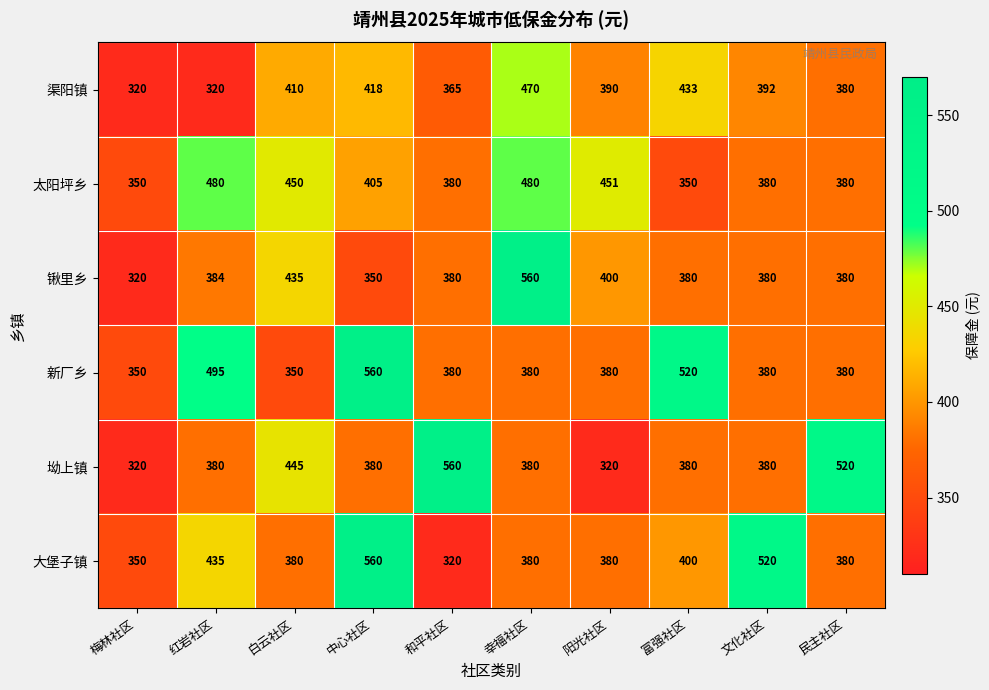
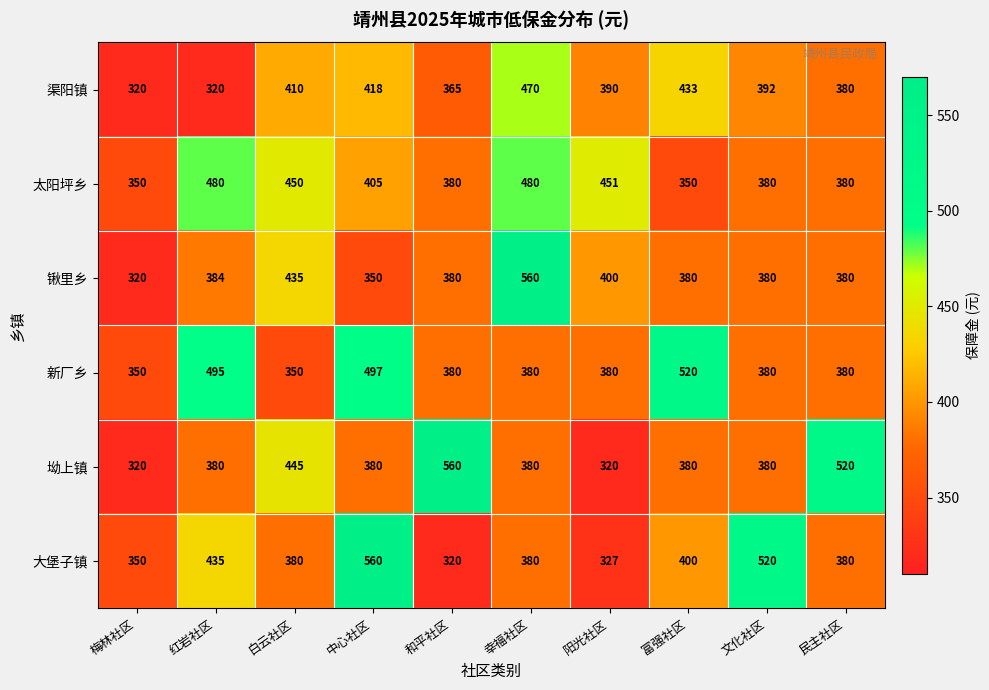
  {
    "渠阳镇": {
      "梅林社区": 320,
      "红岩社区": 320,
      "白云社区": 410,
      "中心社区": 418,
      "和平社区": 365,
      "幸福社区": 470,
      "阳光社区": 390,
      "富强社区": 433,
      "文化社区": 392
    },
    "太阳坪乡": {
      "梅林社区": 350,
      "红岩社区": 480,
      "白云社区": 450,
      "中心社区": 405,
      "和平社区": 380,
      "幸福社区": 480,
      "阳光社区": 451,
      "富强社区": 350,
      "文化社区": 380,
      "民主社区": 380
    },
    "锹里乡": {
      "梅林社区": 320,
      "红岩社区": 384,
      "白云社区": 435,
      "中心社区": 350,
      "和平社区": 380,
      "幸福社区": 560,
      "阳光社区": 400,
      "富强社区": 380,
      "文化社区": 380,
      "民主社区": 380
    },
    "新厂乡": {
      "梅林社区": 350,
      "红岩社区": 495,
      "白云社区": 350,
-     "中心社区": 560,
+     "中心社区": 497,
      "和平社区": 380,
      "幸福社区": 380,
      "阳光社区": 380,
      "富强社区": 520,
      "文化社区": 380,
      "民主社区": 380
    },
    "坳上镇": {
      "梅林社区": 320,
      "红岩社区": 380,
      "白云社区": 445,
      "中心社区": 380,
      "和平社区": 560,
      "幸福社区": 380,
      "阳光社区": 320,
      "富强社区": 380,
      "文化社区": 380,
      "民主社区": 520
    },
    "大堡子镇": {
      "梅林社区": 350,
      "红岩社区": 435,
      "白云社区": 380,
      "中心社区": 560,
      "和平社区": 320,
      "幸福社区": 380,
-     "阳光社区": 380,
+     "阳光社区": 327,
      "富强社区": 400,
      "文化社区": 520,
      "民主社区": 380
    }
  }
